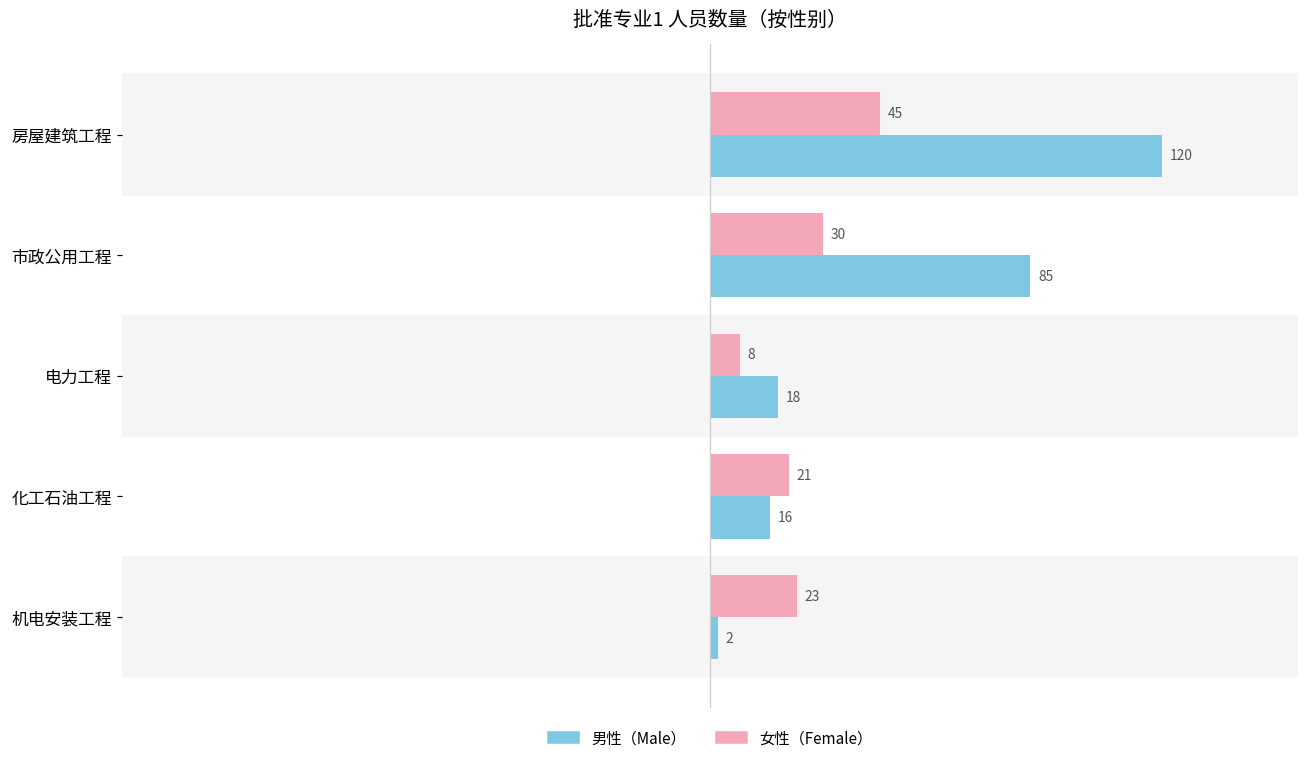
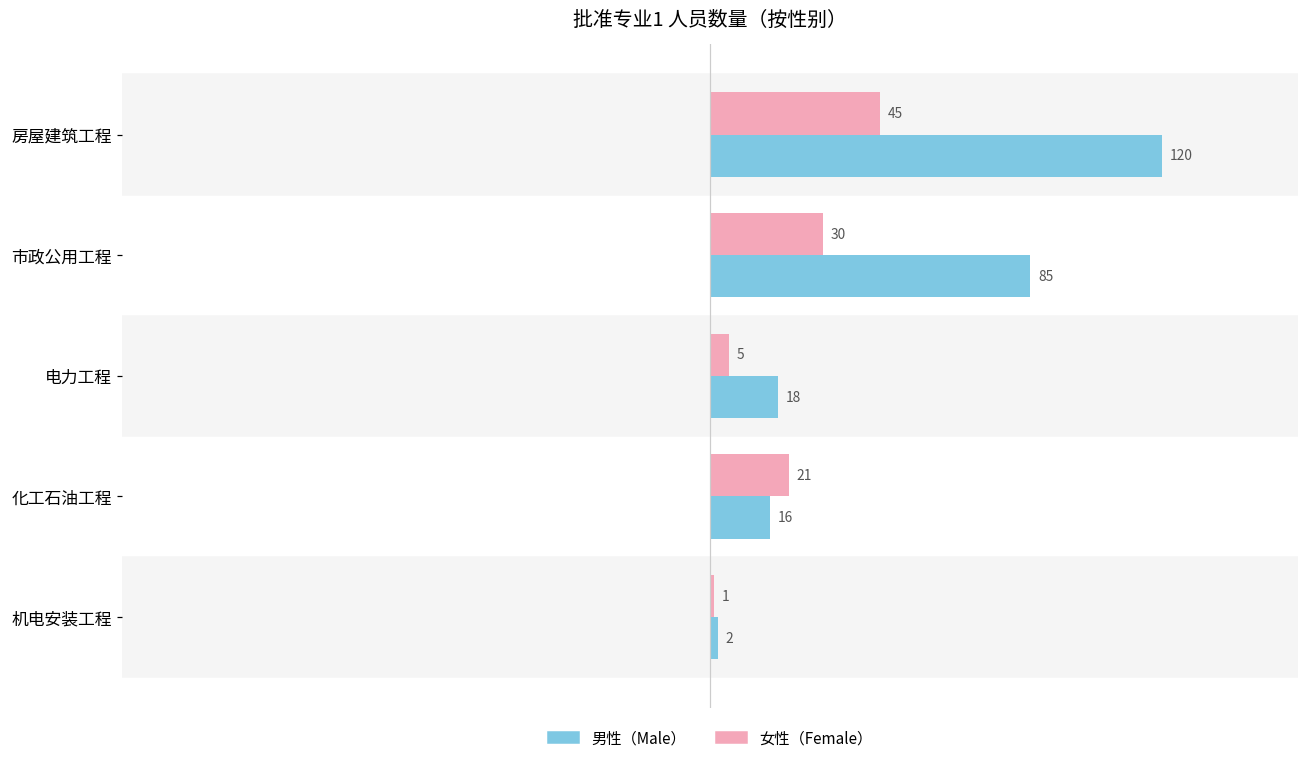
  {
    "男性（Male）": {
      "房屋建筑工程": 120,
      "市政公用工程": 85,
      "电力工程": 18,
      "化工石油工程": 16,
      "机电安装工程": 2
    },
    "女性（Female）": {
      "房屋建筑工程": 45,
      "市政公用工程": 30,
-     "电力工程": 8,
+     "电力工程": 5,
      "化工石油工程": 21,
-     "机电安装工程": 23
+     "机电安装工程": 1
    }
  }
